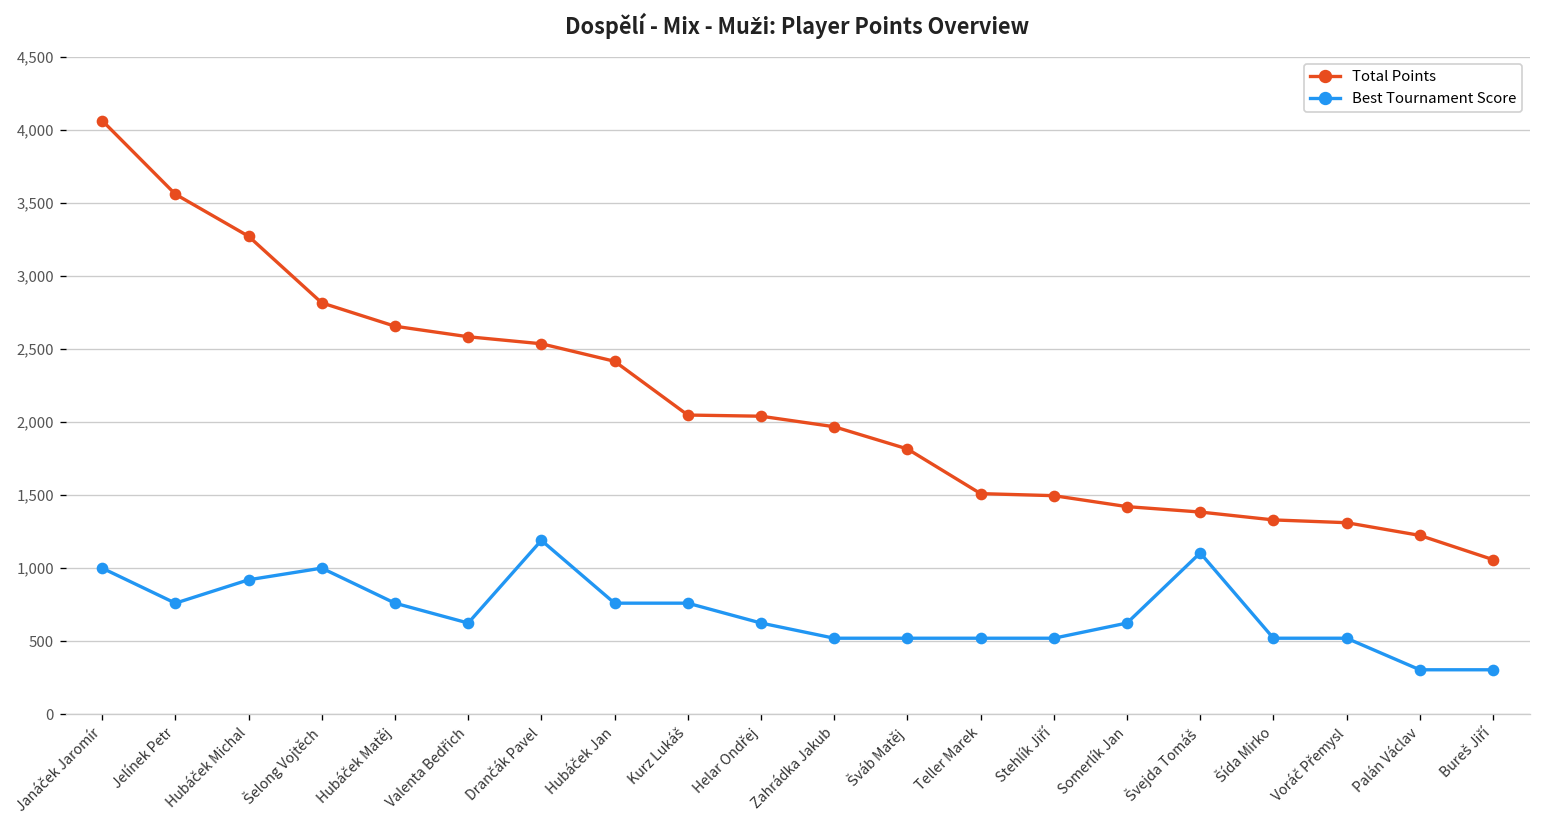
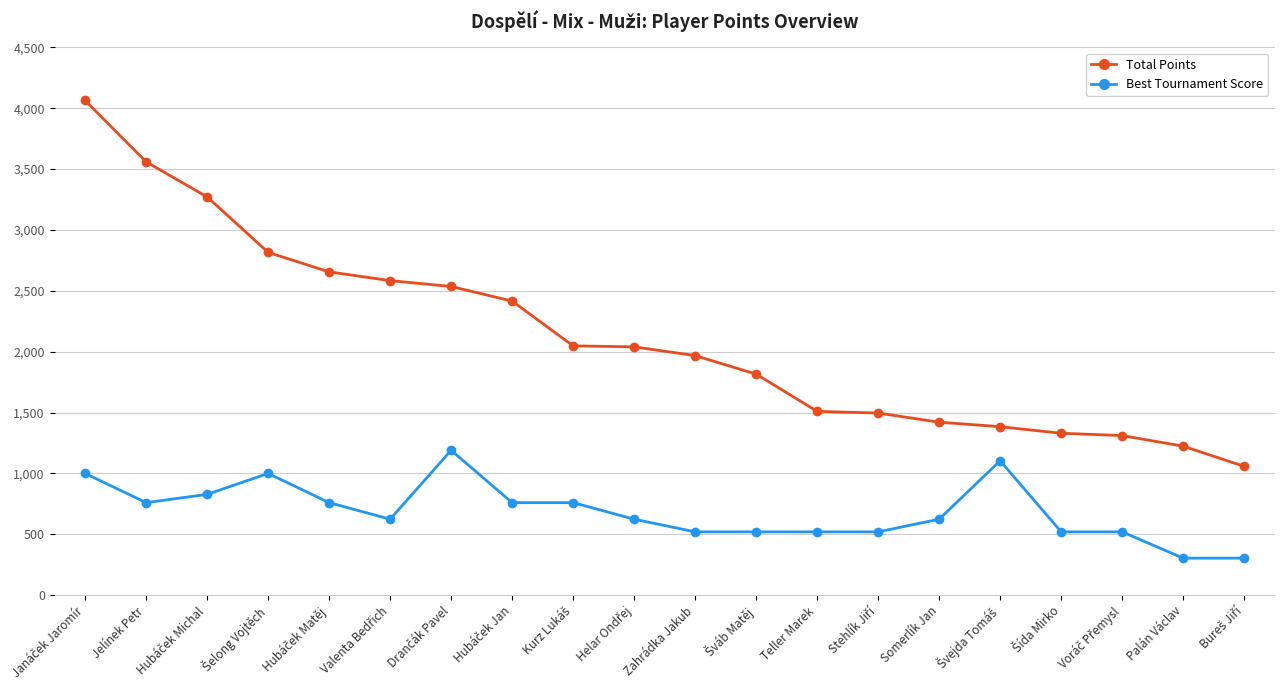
  {
    "Total Points": {
      "Janáček Jaromír": "4,060",
      "Jelínek Petr": "3,560",
      "Hubáček Michal": "3,270",
      "Šelong Vojtěch": "2,820",
      "Hubáček Matěj": "2,660",
      "Valenta Bedřich": "2,580",
      "Drančák Pavel": "2,540",
      "Hubáček Jan": "2,420",
      "Kurz Lukáš": "2,050",
      "Helar Ondřej": "2,040",
      "Zahrádka Jakub": "1,970",
      "Šváb Matěj": "1,820",
      "Teller Marek": "1,510",
      "Stehlík Jiří": "1,500",
      "Somerlík Jan": "1,420",
      "Švejda Tomáš": "1,380",
      "Šída Mirko": "1,330",
      "Voráč Přemysl": "1,310",
      "Palán Václav": "1,220",
      "Bureš Jiří": "1,060"
    },
    "Best Tournament Score": {
      "Janáček Jaromír": "1,000",
      "Jelínek Petr": "760",
-     "Hubáček Michal": "920",
+     "Hubáček Michal": "830",
      "Šelong Vojtěch": "1,000",
      "Hubáček Matěj": "760",
      "Valenta Bedřich": "620",
      "Drančák Pavel": "1,190",
      "Hubáček Jan": "760",
      "Kurz Lukáš": "760",
      "Helar Ondřej": "620",
      "Zahrádka Jakub": "520",
      "Šváb Matěj": "520",
      "Teller Marek": "520",
      "Stehlík Jiří": "520",
      "Somerlík Jan": "620",
      "Švejda Tomáš": "1,100",
      "Šída Mirko": "520",
      "Voráč Přemysl": "520",
      "Palán Václav": "300",
      "Bureš Jiří": "300"
    }
  }
